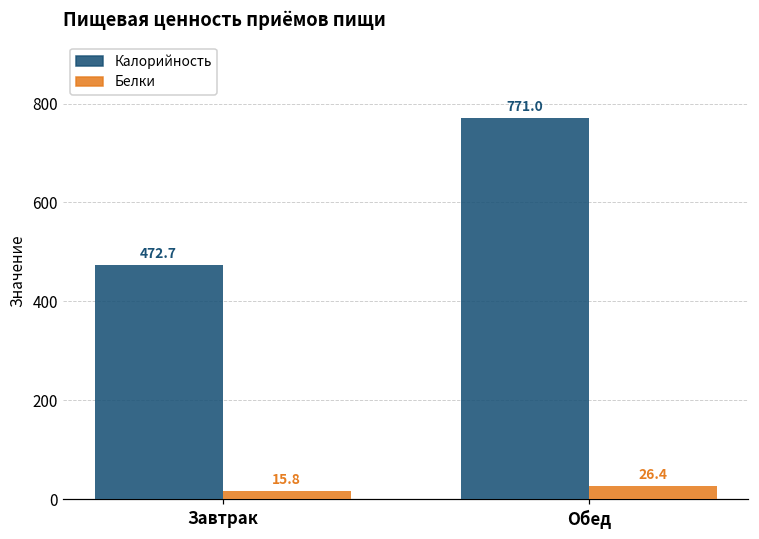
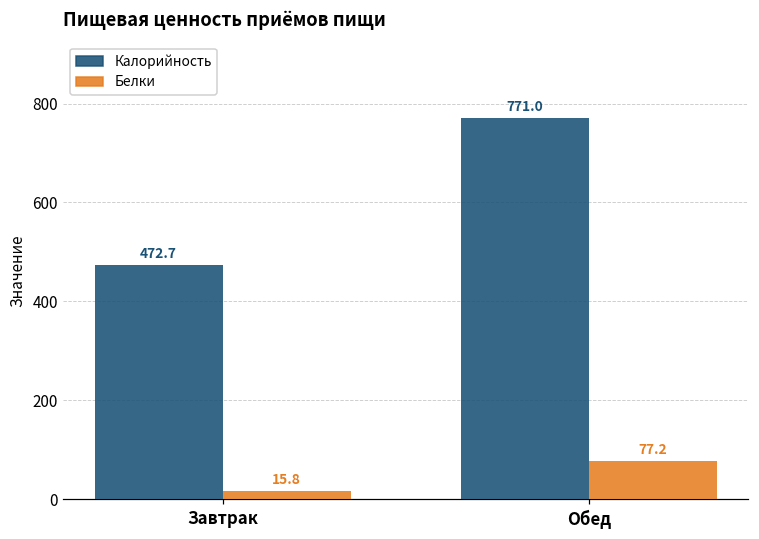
  {
    "Калорийность": {
      "Завтрак": 472.7,
      "Обед": 771.0
    },
    "Белки": {
      "Завтрак": 15.8,
-     "Обед": 26.4
+     "Обед": 77.2
    }
  }
